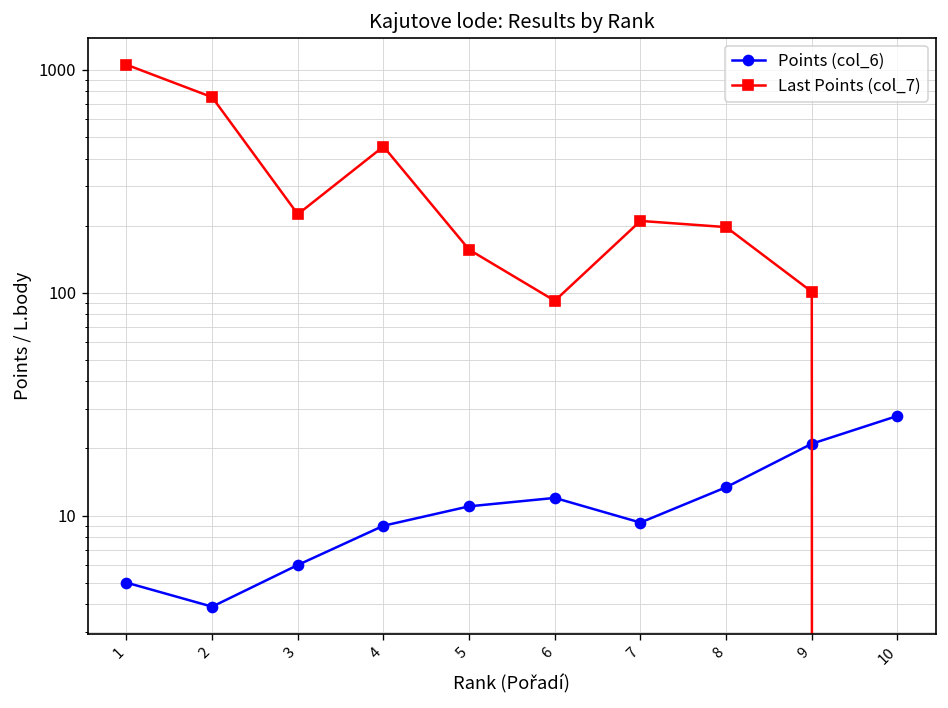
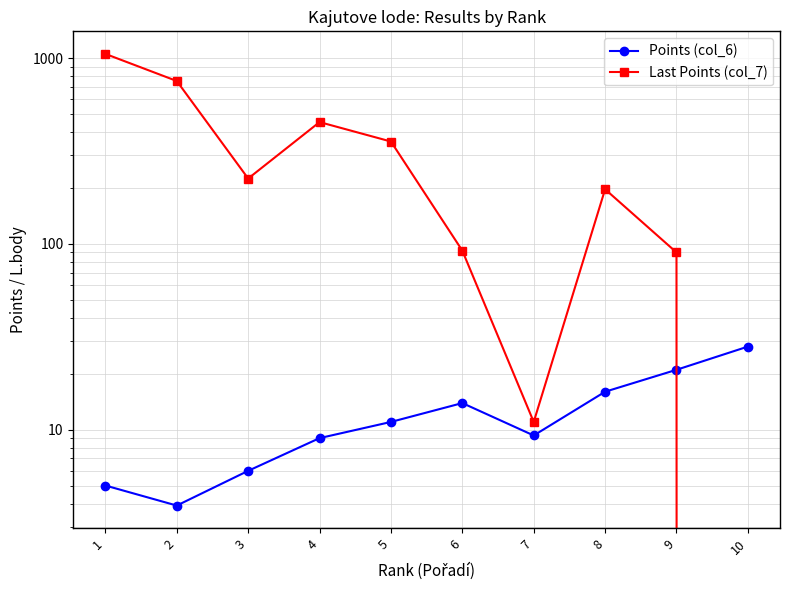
  {
    "Points (col_6)": {
      "1": 5,
      "2": 4,
      "3": 6,
      "4": 9,
      "5": 11,
-     "6": 12,
+     "6": 14,
      "7": 9,
-     "8": 13,
+     "8": 16,
      "9": 21,
      "10": 28
    },
    "Last Points (col_7)": {
      "1": 1100,
      "2": 750,
      "3": 230,
      "4": 450,
-     "5": 160,
+     "5": 360,
      "6": 90,
-     "7": 210,
+     "7": 11,
      "8": 200,
-     "9": 100
+     "9": 90
    }
  }
